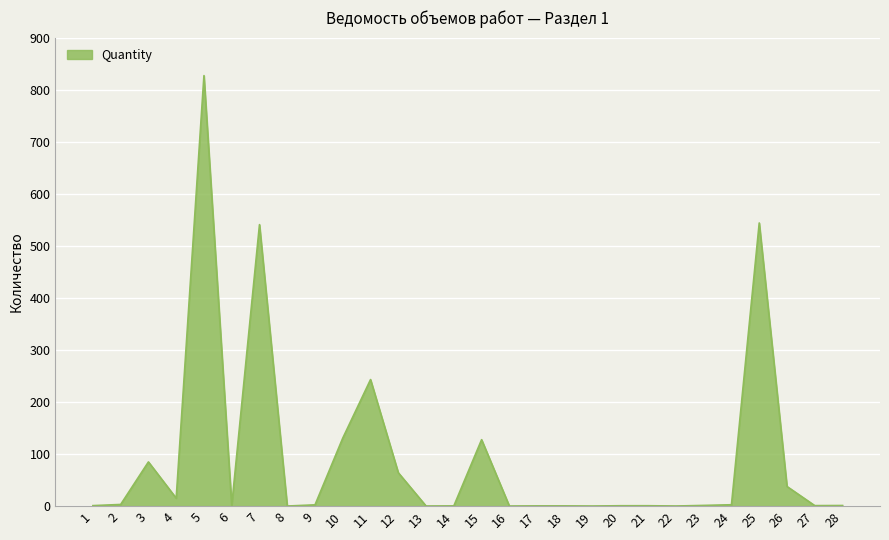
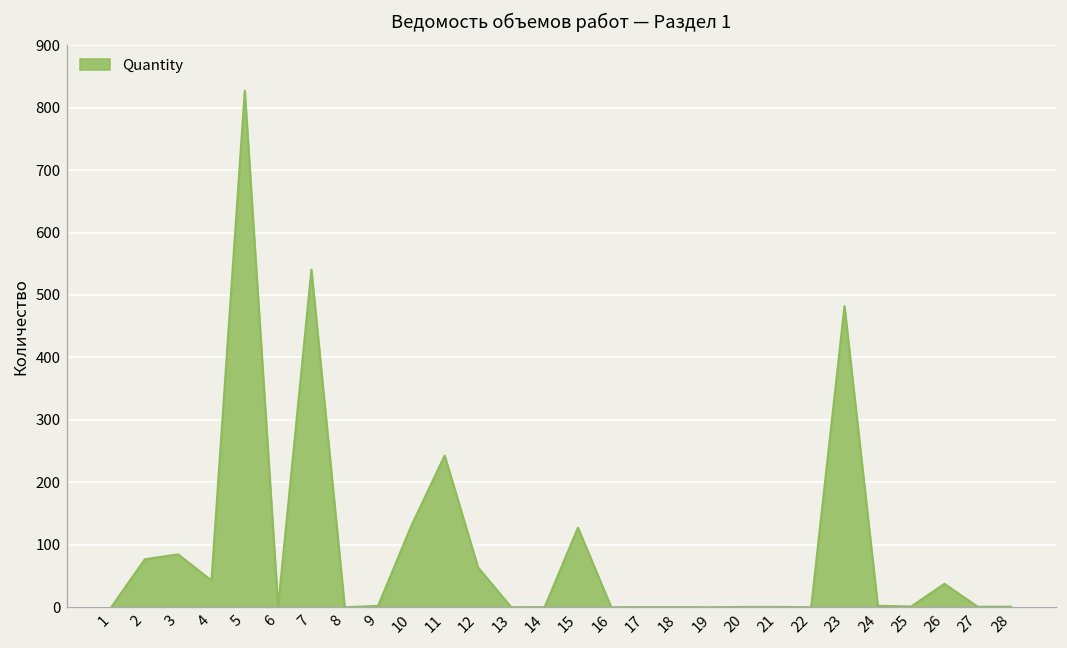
  {
    "1": 0,
-   "2": 0,
+   "2": 80,
    "3": 80,
-   "4": 20,
+   "4": 40,
    "5": 830,
    "6": 0,
    "7": 540,
    "8": 0,
    "9": 0,
    "10": 130,
    "11": 240,
    "12": 60,
    "13": 0,
    "14": 0,
    "15": 130,
    "16": 0,
    "17": 0,
    "18": 0,
    "19": 0,
    "20": 0,
    "21": 0,
    "22": 0,
-   "23": 0,
+   "23": 480,
    "24": 0,
-   "25": 540,
+   "25": 0,
    "26": 40,
    "27": 0,
    "28": 0
  }
